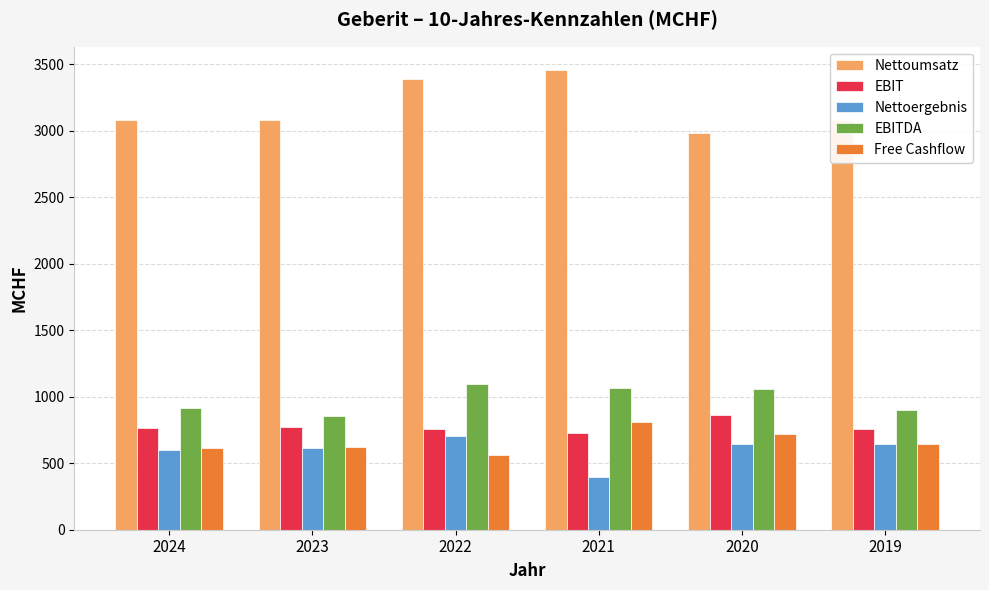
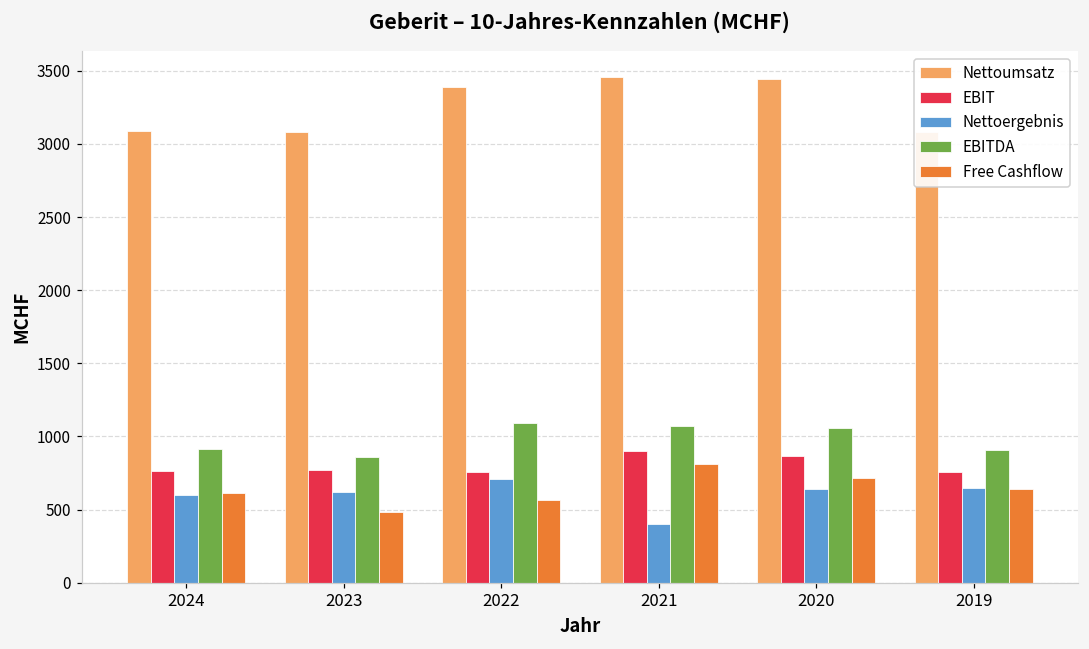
  {
    "Nettoumsatz": {
      "2024": 3090,
      "2023": 3080,
      "2022": 3390,
      "2021": 3460,
-     "2020": 2990
+     "2020": 3440
    },
    "EBIT": {
      "2024": 760,
      "2023": 770,
      "2022": 760,
-     "2021": 730,
+     "2021": 900,
      "2020": 860,
      "2019": 760
    },
    "Nettoergebnis": {
      "2024": 600,
      "2023": 620,
      "2022": 710,
      "2021": 400,
      "2020": 640,
      "2019": 650
    },
    "EBITDA": {
      "2024": 910,
      "2023": 860,
      "2022": 1100,
      "2021": 1070,
      "2020": 1060,
      "2019": 900
    },
    "Free Cashflow": {
      "2024": 610,
-     "2023": 630,
+     "2023": 480,
      "2022": 560,
      "2021": 810,
      "2020": 720,
      "2019": 640
    }
  }
